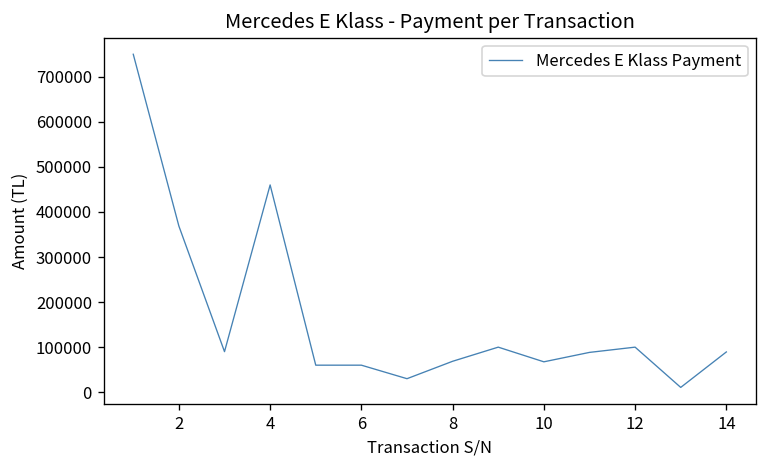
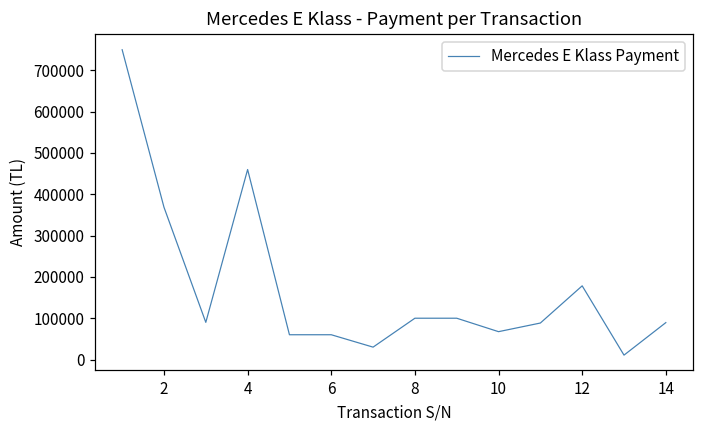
  {
    "2": 370000,
    "4": 460000,
    "6": 60000,
-   "8": 70000,
+   "8": 100000,
    "10": 70000,
-   "12": 100000,
+   "12": 180000,
    "14": 90000
  }
